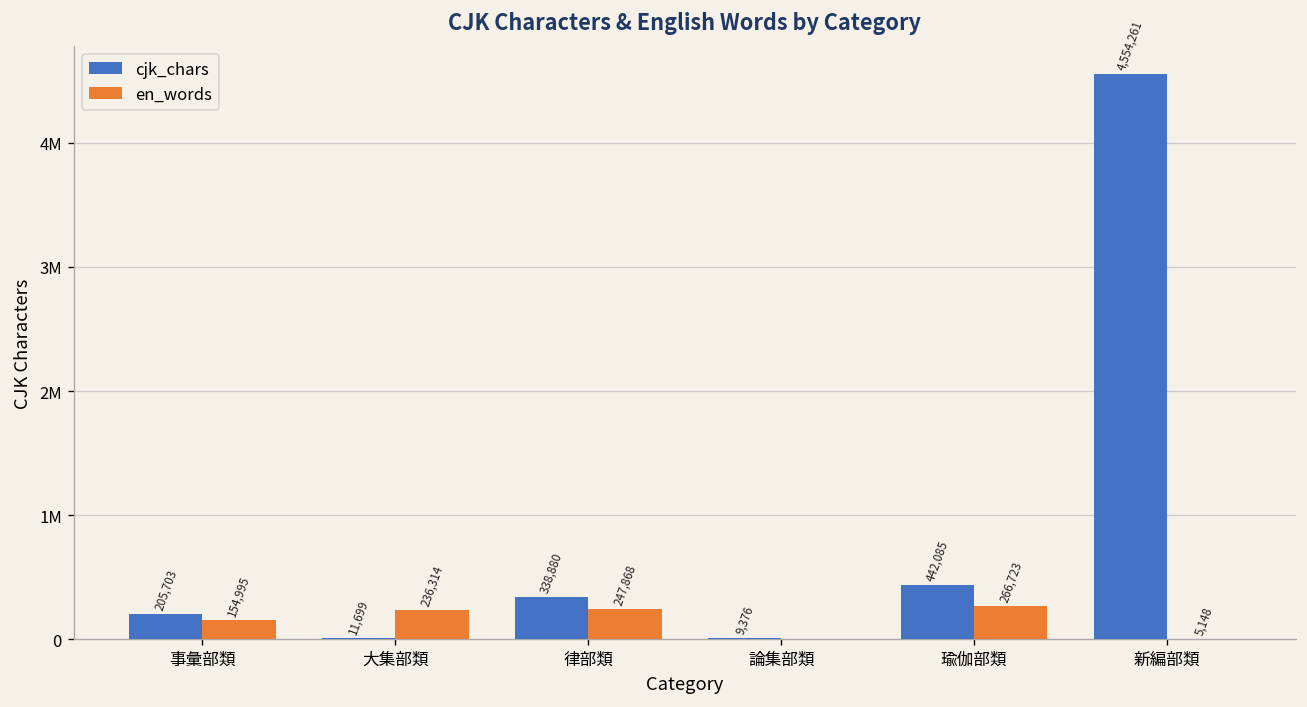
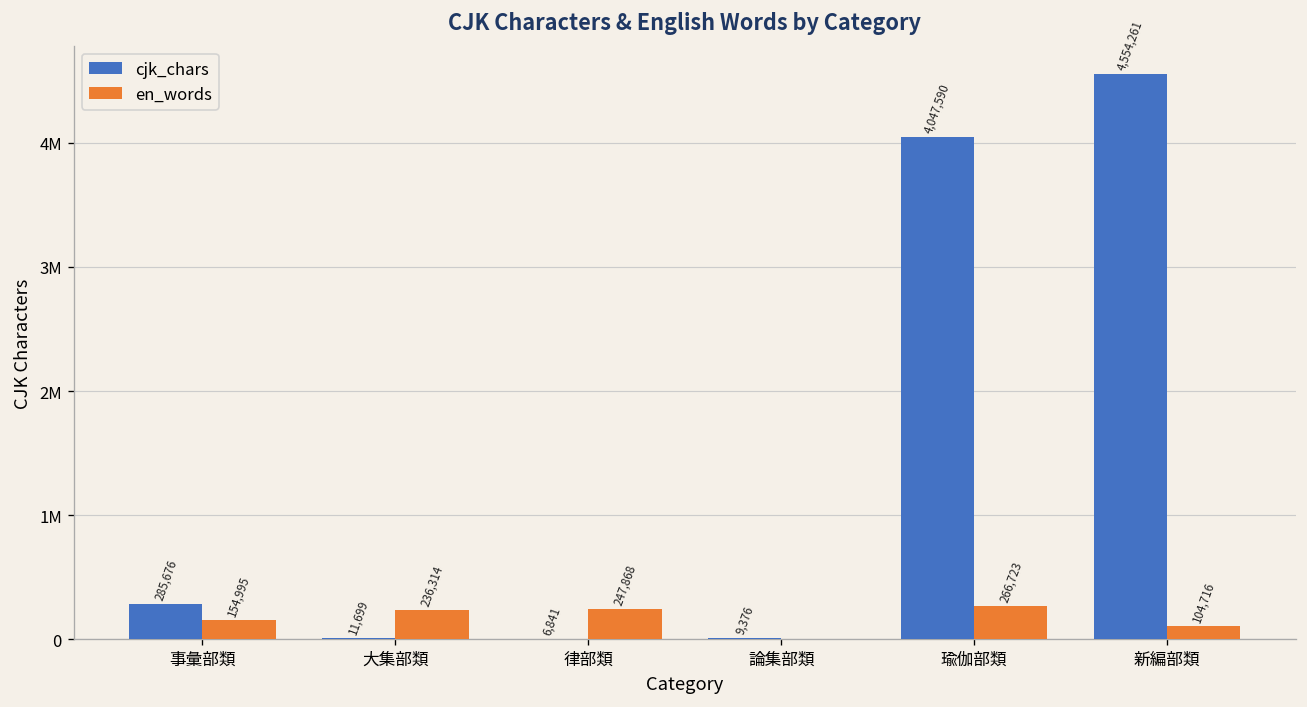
  {
    "cjk_chars": {
-     "事彙部類": "205,703",
+     "事彙部類": "285,676",
      "大集部類": "11,699",
-     "律部類": "338,880",
+     "律部類": "6,841",
      "論集部類": "9,376",
-     "瑜伽部類": "442,085",
+     "瑜伽部類": "4,047,590",
      "新編部類": "4,554,261"
    },
    "en_words": {
      "事彙部類": "154,995",
      "大集部類": "236,314",
      "律部類": "247,868",
      "瑜伽部類": "266,723",
-     "新編部類": "5,148"
+     "新編部類": "104,716"
    }
  }
